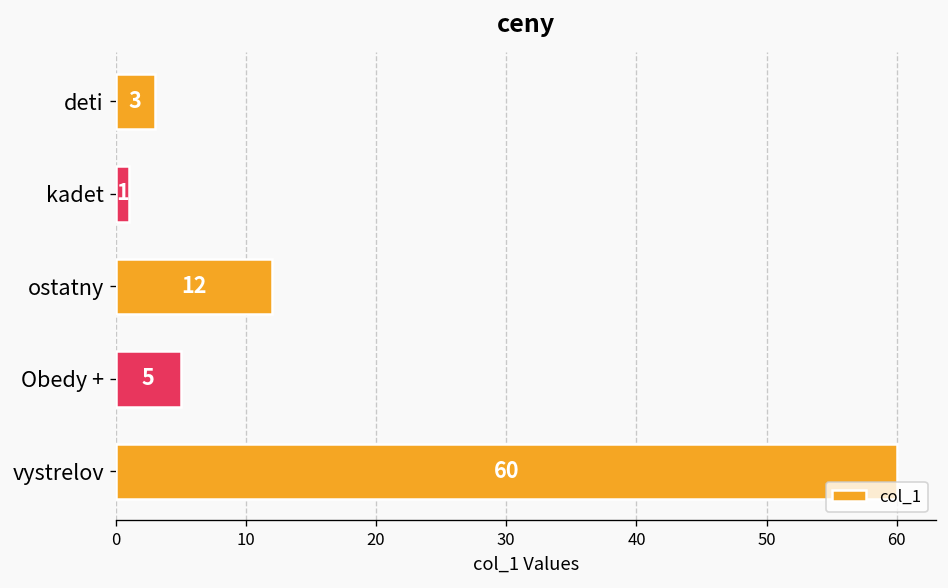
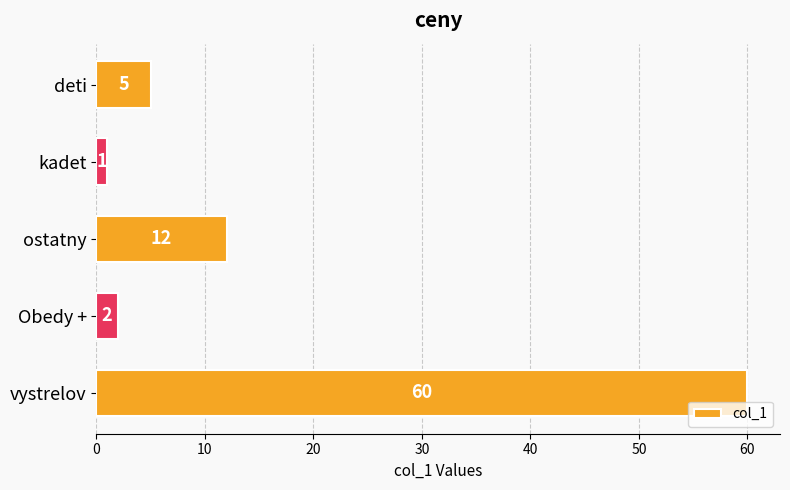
  {
-   "deti": 3,
+   "deti": 5,
    "kadet": 1,
    "ostatny": 12,
-   "Obedy +": 5,
+   "Obedy +": 2,
    "vystrelov": 60
  }
